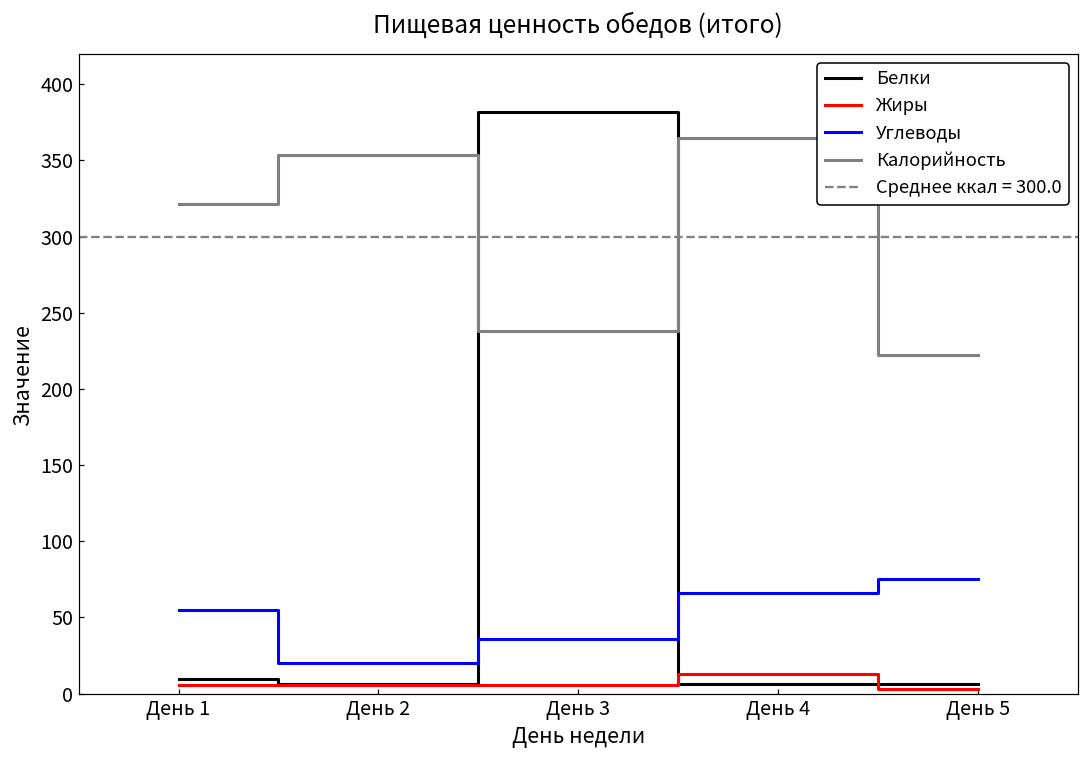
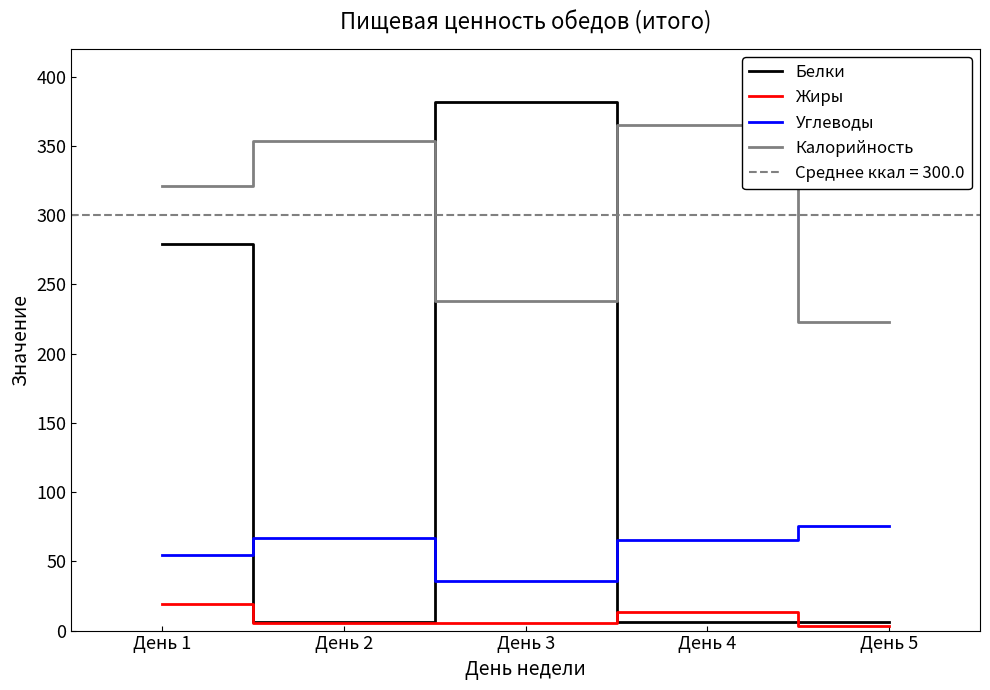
  {
    "Белки": {
-     "День 1": 10,
+     "День 1": 279,
      "День 3": 382,
      "День 4": 6,
      "День 5": 6
    },
    "Жиры": {
-     "День 1": 6,
+     "День 1": 19,
      "День 3": 6,
      "День 4": 13,
      "День 5": 3
    },
    "Углеводы": {
      "День 1": 55,
-     "День 2": 20,
+     "День 2": 67,
      "День 3": 36,
      "День 4": 66,
      "День 5": 76
    },
    "Калорийность": {
      "День 1": 321,
      "День 2": 353,
      "День 3": 238,
      "День 4": 365,
      "День 5": 222
    }
  }
